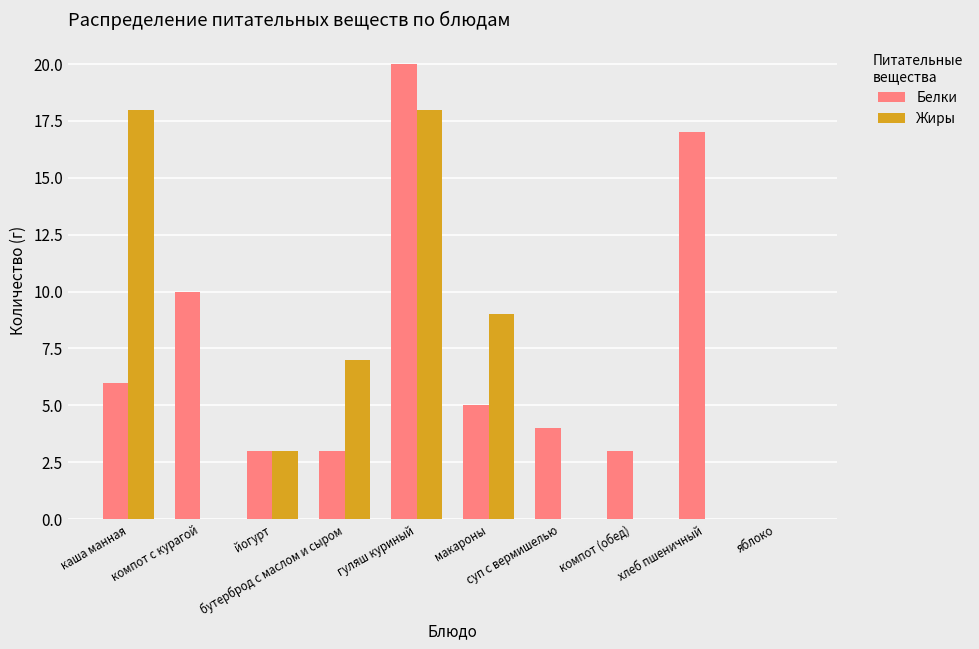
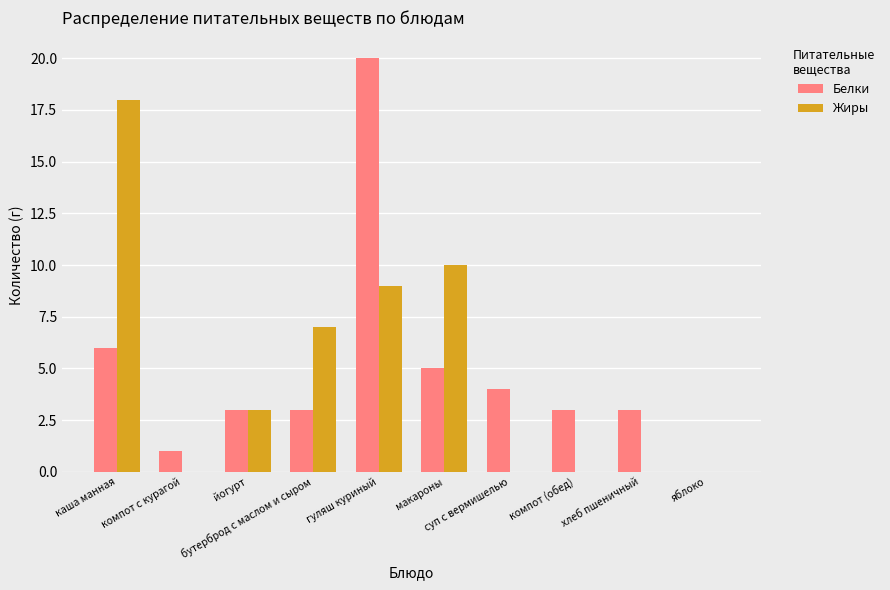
  {
    "Белки": {
      "каша манная": 6,
-     "компот с курагой": 10,
+     "компот с курагой": 1,
      "йогурт": 3,
      "бутерброд с маслом и сыром": 3,
      "гуляш куриный": 20,
      "макароны": 5,
      "суп с вермишелью": 4,
      "компот (обед)": 3,
-     "хлеб пшеничный": 17,
+     "хлеб пшеничный": 3,
      "яблоко": 0
    },
    "Жиры": {
      "каша манная": 18,
      "компот с курагой": 0,
      "йогурт": 3,
      "бутерброд с маслом и сыром": 7,
-     "гуляш куриный": 18,
-     "макароны": 9,
+     "гуляш куриный": 9,
+     "макароны": 10,
      "суп с вермишелью": 0,
      "компот (обед)": 0,
      "хлеб пшеничный": 0,
      "яблоко": 0
    }
  }
